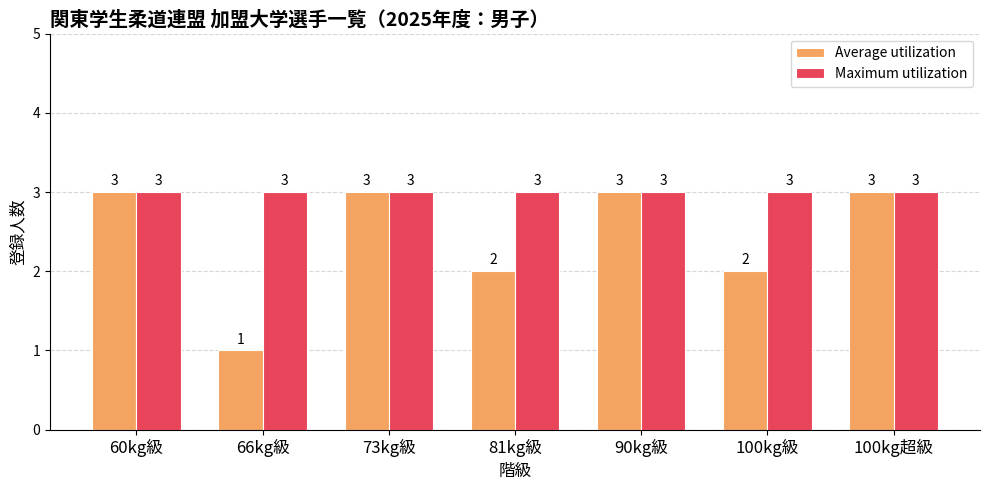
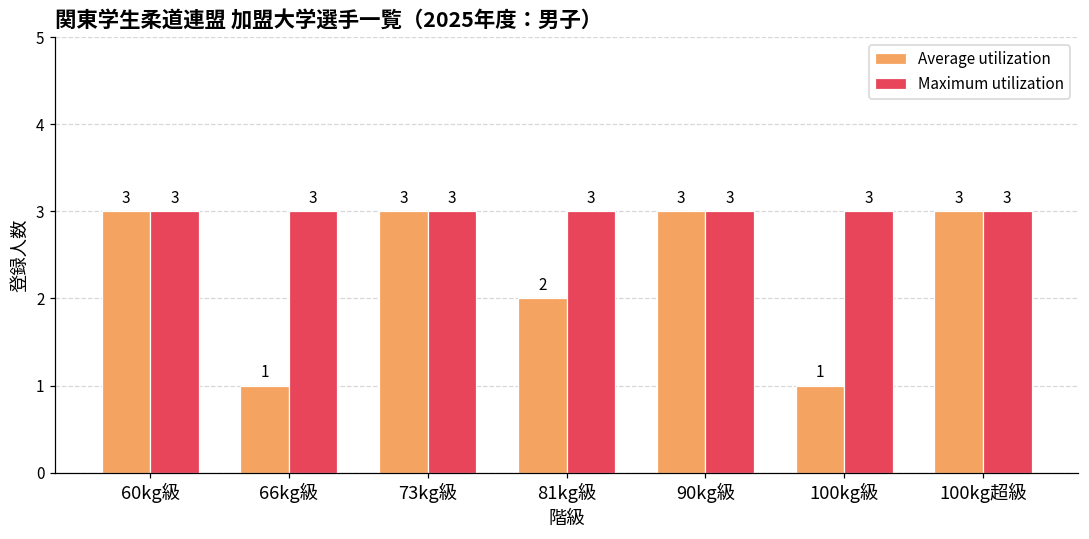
  {
    "Average utilization": {
      "60kg級": 3,
      "66kg級": 1,
      "73kg級": 3,
      "81kg級": 2,
      "90kg級": 3,
-     "100kg級": 2,
+     "100kg級": 1,
      "100kg超級": 3
    },
    "Maximum utilization": {
      "60kg級": 3,
      "66kg級": 3,
      "73kg級": 3,
      "81kg級": 3,
      "90kg級": 3,
      "100kg級": 3,
      "100kg超級": 3
    }
  }
